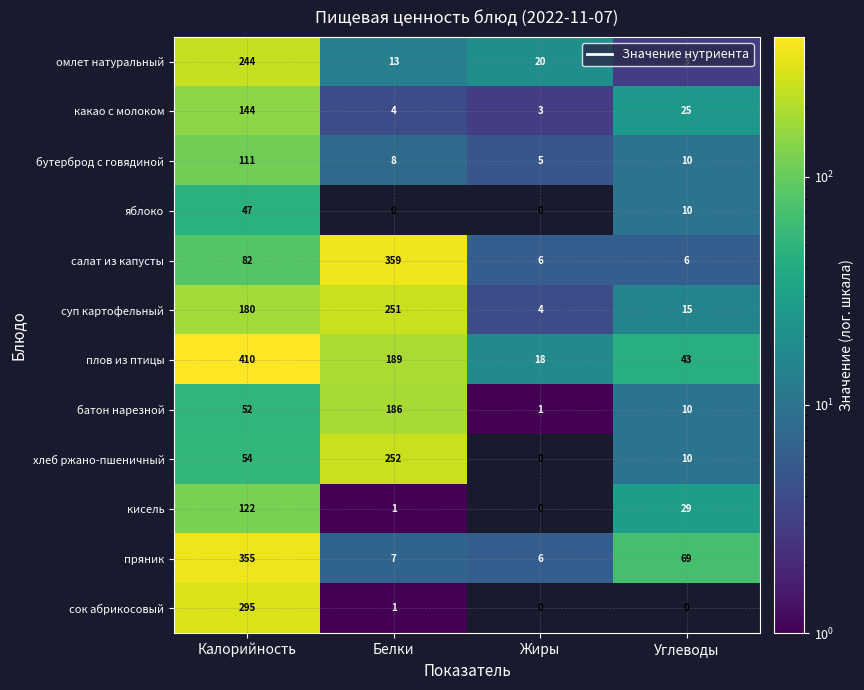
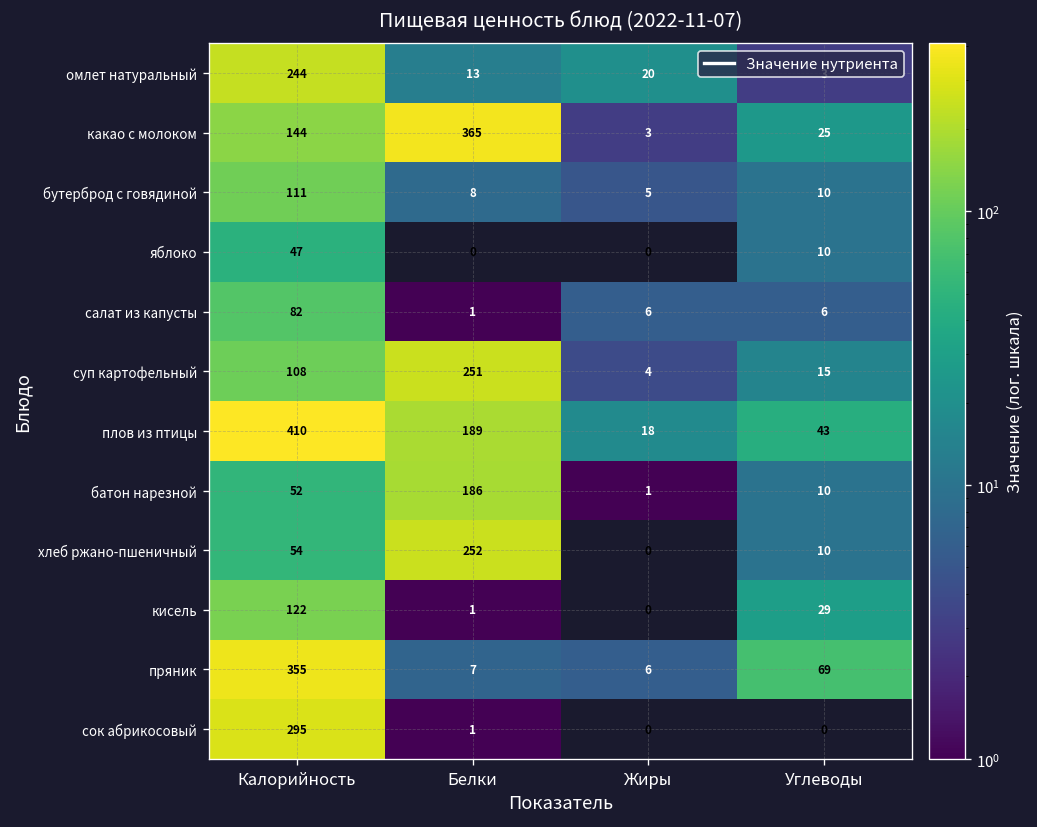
  {
    "омлет натуральный": {
      "Калорийность": 244,
      "Белки": 13,
      "Жиры": 20
    },
    "какао с молоком": {
      "Калорийность": 144,
-     "Белки": 4,
+     "Белки": 365,
      "Жиры": 3,
      "Углеводы": 25
    },
    "бутерброд с говядиной": {
      "Калорийность": 111,
      "Белки": 8,
      "Жиры": 5,
      "Углеводы": 10
    },
    "яблоко": {
      "Калорийность": 47,
      "Углеводы": 10
    },
    "салат из капусты": {
      "Калорийность": 82,
-     "Белки": 359,
+     "Белки": 1,
      "Жиры": 6,
      "Углеводы": 6
    },
    "суп картофельный": {
-     "Калорийность": 180,
+     "Калорийность": 108,
      "Белки": 251,
      "Жиры": 4,
      "Углеводы": 15
    },
    "плов из птицы": {
      "Калорийность": 410,
      "Белки": 189,
      "Жиры": 18,
      "Углеводы": 43
    },
    "батон нарезной": {
      "Калорийность": 52,
      "Белки": 186,
      "Жиры": 1,
      "Углеводы": 10
    },
    "хлеб ржано-пшеничный": {
      "Калорийность": 54,
      "Белки": 252,
      "Углеводы": 10
    },
    "кисель": {
      "Калорийность": 122,
      "Белки": 1,
      "Углеводы": 29
    },
    "пряник": {
      "Калорийность": 355,
      "Белки": 7,
      "Жиры": 6,
      "Углеводы": 69
    },
    "сок абрикосовый": {
      "Калорийность": 295,
      "Белки": 1
    }
  }
